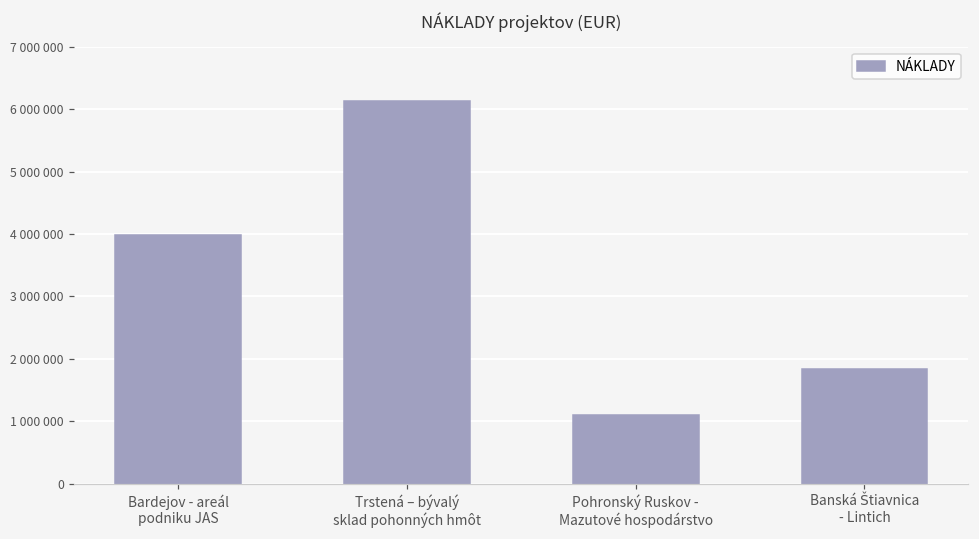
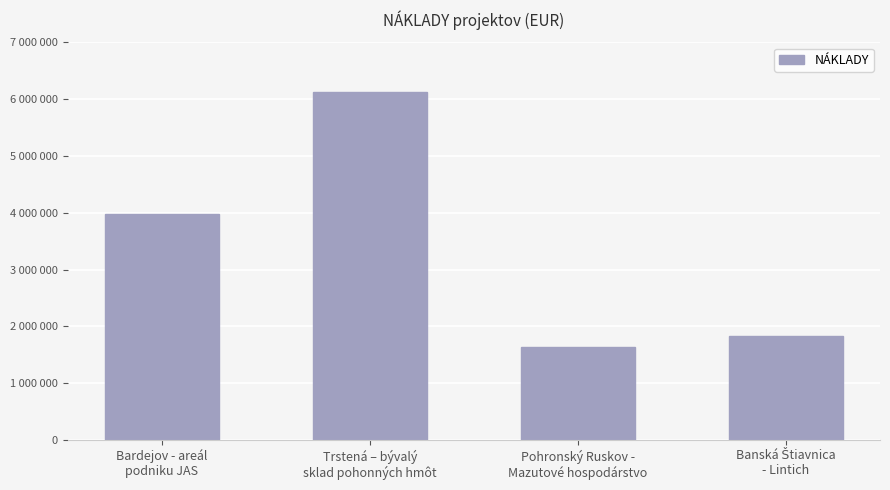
  {
    "Bardejov - areál podniku JAS": 4000000,
    "Trstená – bývalý sklad pohonných hmôt": 6100000,
-   "Pohronský Ruskov - Mazutové hospodárstvo": 1100000,
+   "Pohronský Ruskov - Mazutové hospodárstvo": 1600000,
    "Banská Štiavnica - Lintich": 1800000
  }
